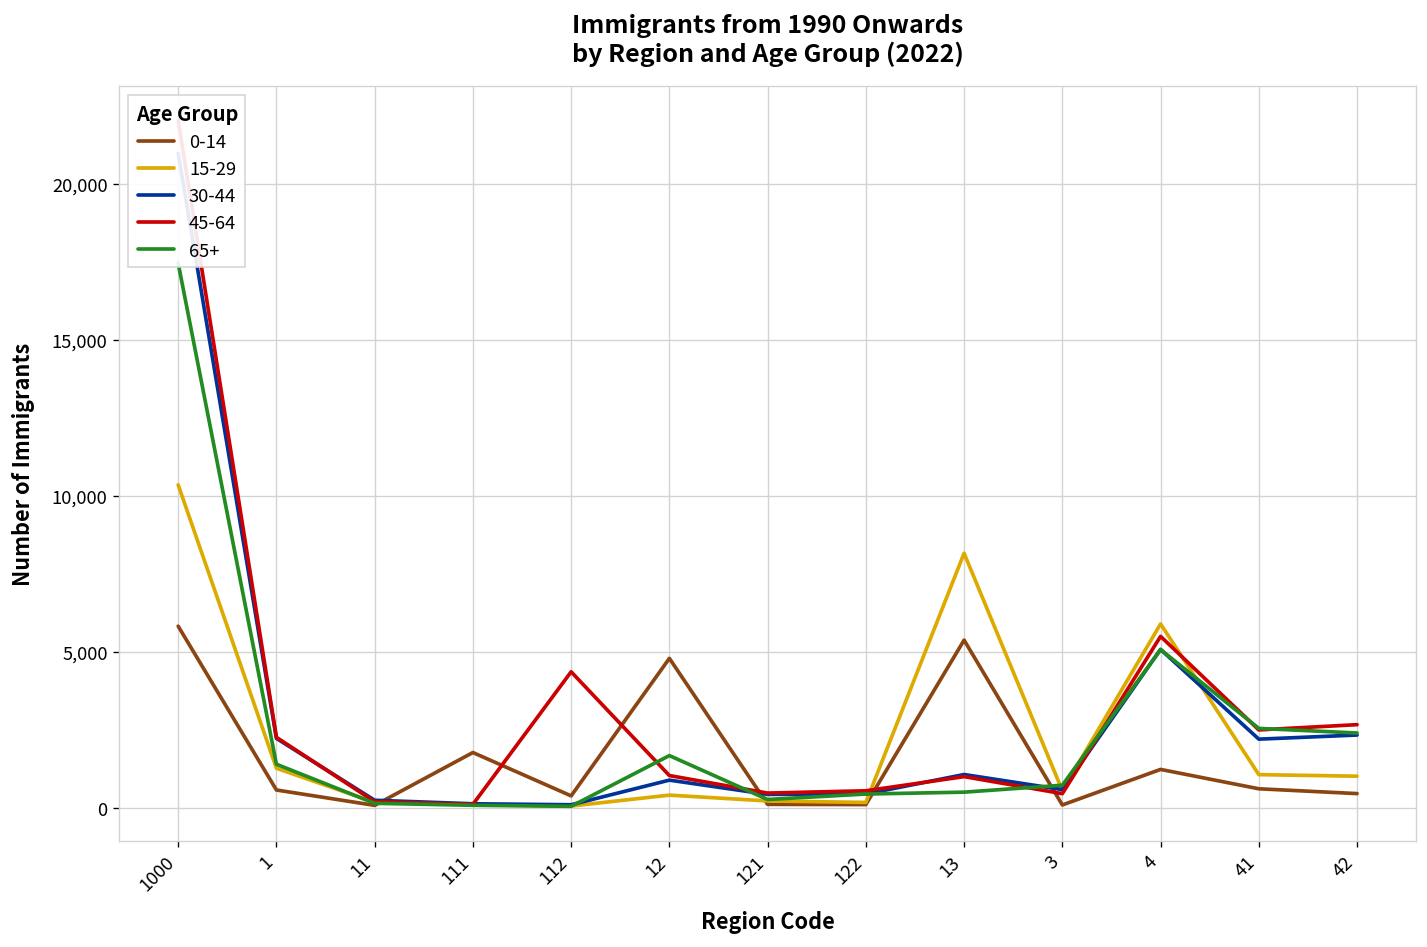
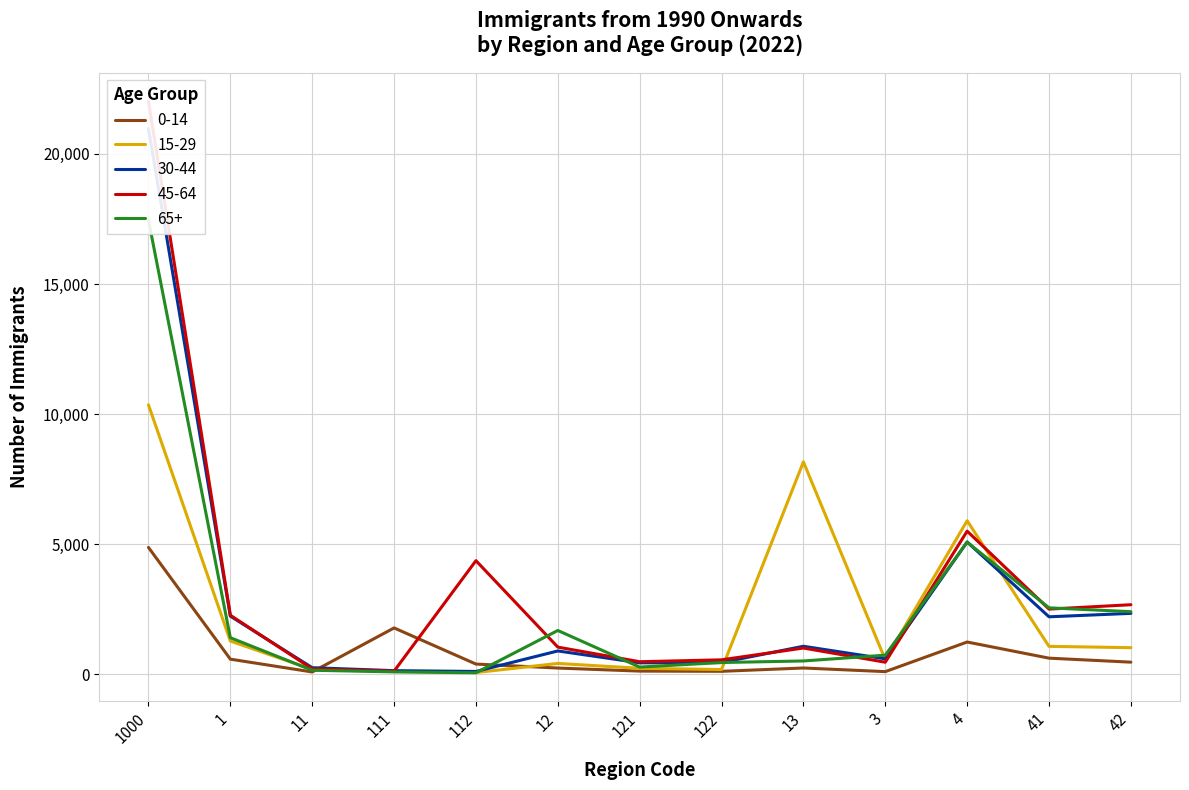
  {
    "0-14": {
-     "1000": "5,800",
+     "1000": "4,900",
      "1": "600",
      "111": "1,800",
      "112": "400",
-     "12": "4,800",
+     "12": "200",
      "121": "100",
-     "13": "5,400",
+     "13": "200",
      "3": "100",
      "4": "1,200",
      "41": "600",
      "42": "500"
    },
    "15-29": {
      "1000": "10,400",
      "1": "1,300",
      "12": "400",
      "13": "8,200",
      "4": "5,900",
      "41": "1,100",
      "42": "1,000"
    },
    "30-44": {
      "12": "900",
      "41": "2,200"
    },
    "45-64": {
      "112": "4,400",
      "12": "1,000",
      "122": "600",
      "4": "5,500",
      "42": "2,700"
    },
    "65+": {
      "1": "1,400",
      "12": "1,700",
      "13": "500",
      "3": "700"
    }
  }
